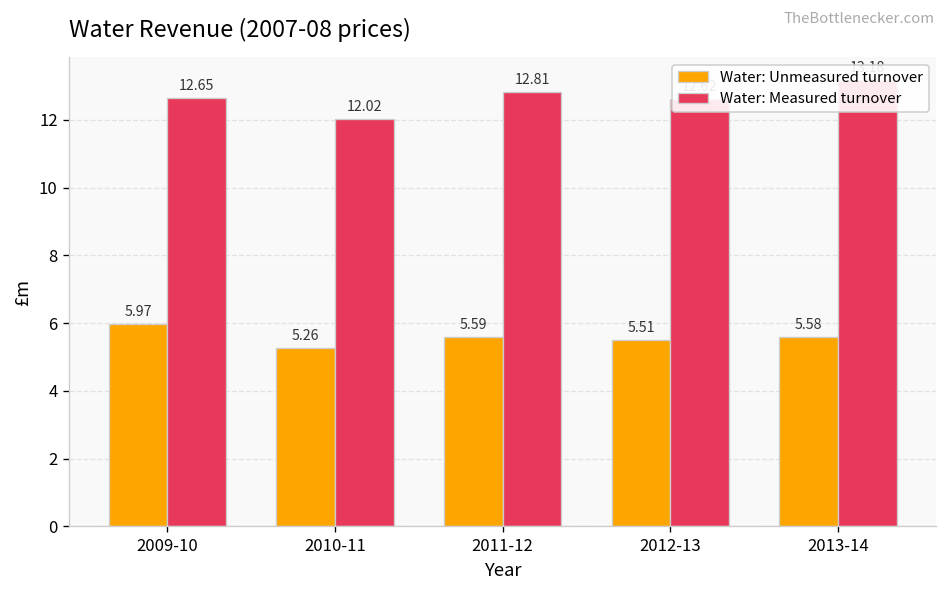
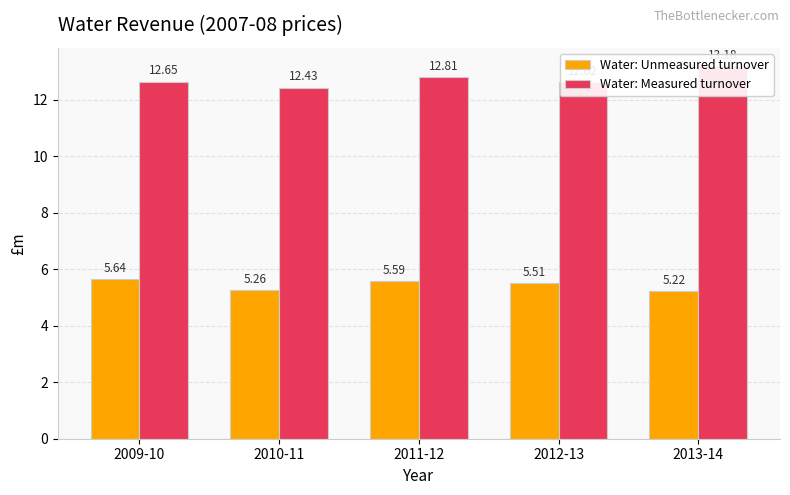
  {
    "Water: Unmeasured turnover": {
-     "2009-10": 5.97,
+     "2009-10": 5.64,
      "2010-11": 5.26,
      "2011-12": 5.59,
      "2012-13": 5.51,
-     "2013-14": 5.58
+     "2013-14": 5.22
    },
    "Water: Measured turnover": {
      "2009-10": 12.65,
-     "2010-11": 12.02,
+     "2010-11": 12.43,
      "2011-12": 12.81
    }
  }
